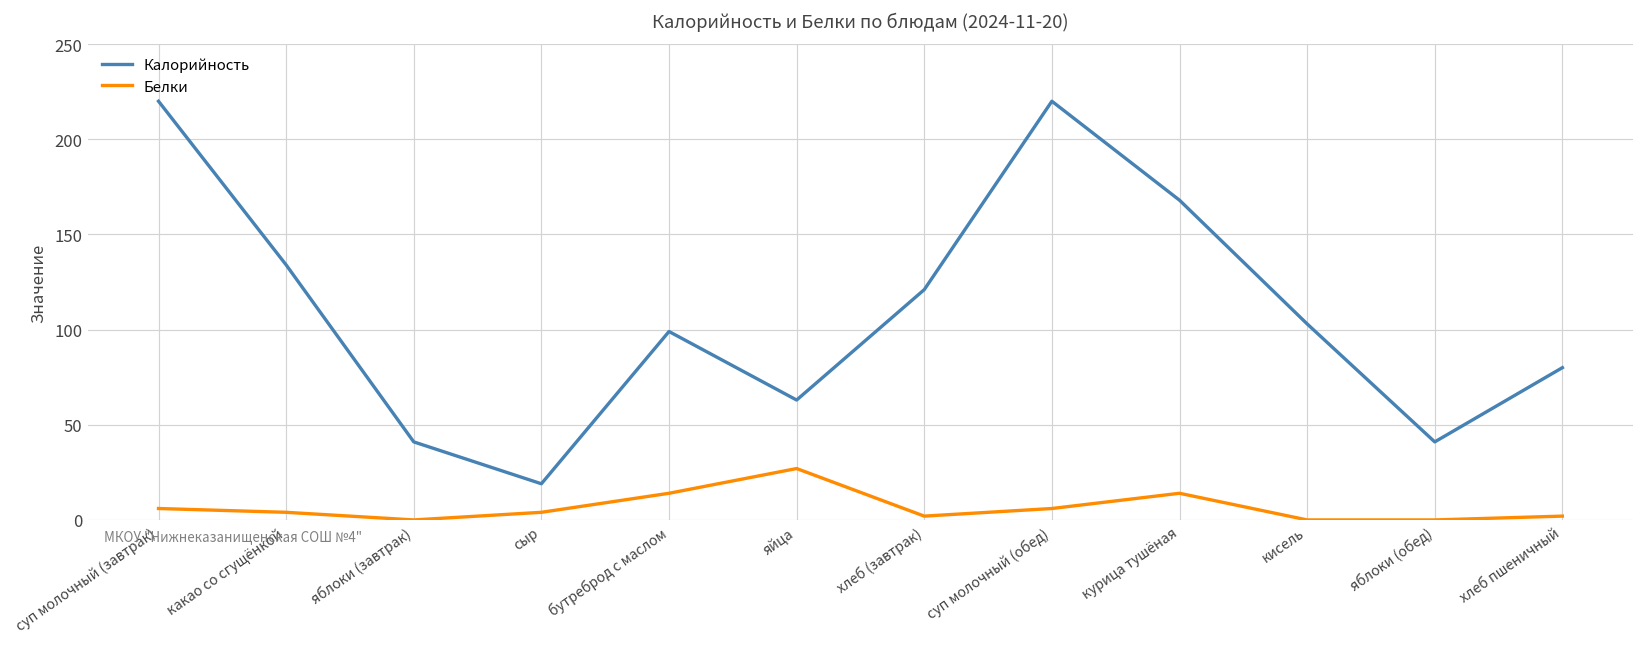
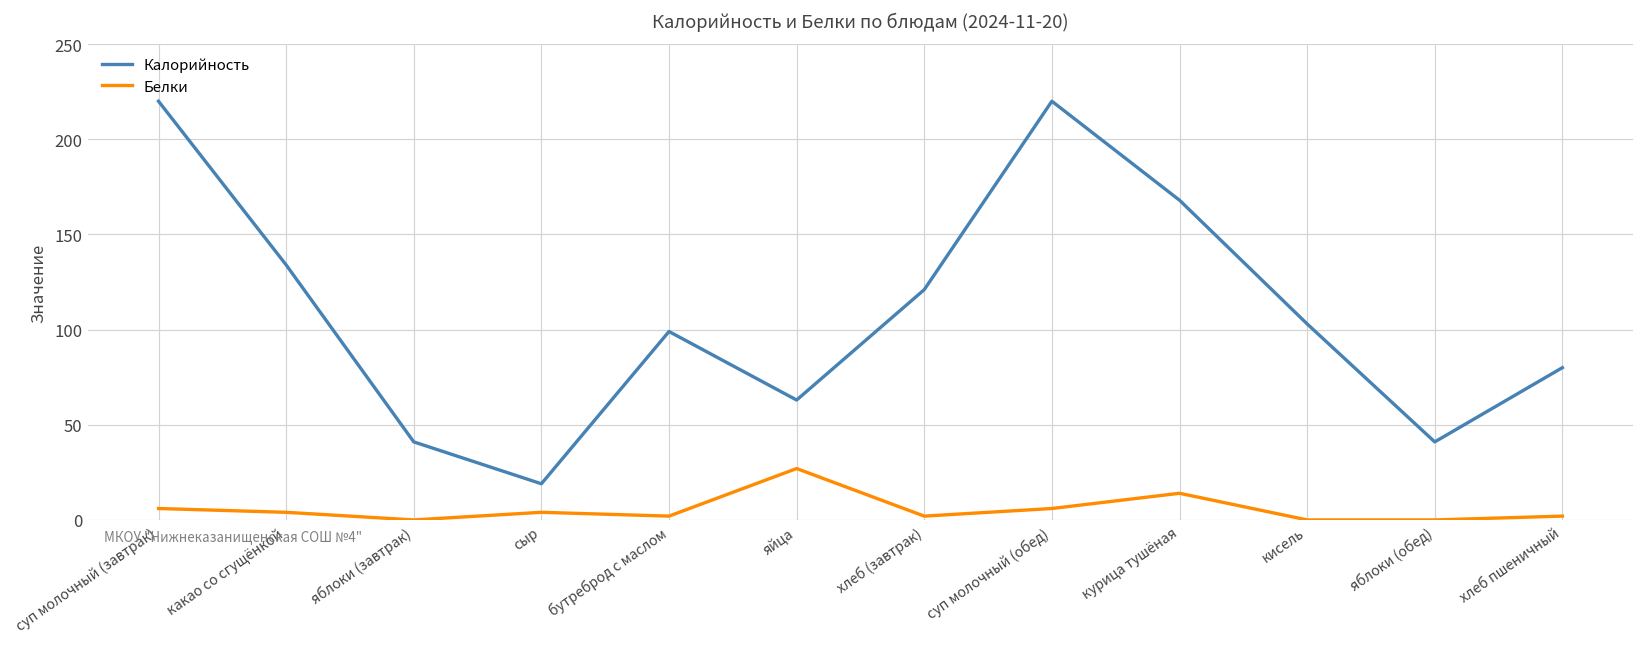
  {
    "Калорийность": {
      "суп молочный (завтрак)": 220,
      "какао со сгущёнкой": 134,
      "яблоки (завтрак)": 41,
      "сыр": 19,
      "бутреброд с маслом": 99,
      "яйца": 63,
      "хлеб (завтрак)": 121,
      "суп молочный (обед)": 220,
      "курица тушёная": 168,
      "кисель": 103,
      "яблоки (обед)": 41,
      "хлеб пшеничный": 80
    },
    "Белки": {
      "суп молочный (завтрак)": 6,
      "яблоки (завтрак)": 0,
      "сыр": 4,
-     "бутреброд с маслом": 14,
+     "бутреброд с маслом": 2,
      "яйца": 27,
      "хлеб (завтрак)": 2,
      "суп молочный (обед)": 6,
      "курица тушёная": 14,
      "кисель": 0,
      "яблоки (обед)": 0,
      "хлеб пшеничный": 2
    }
  }
